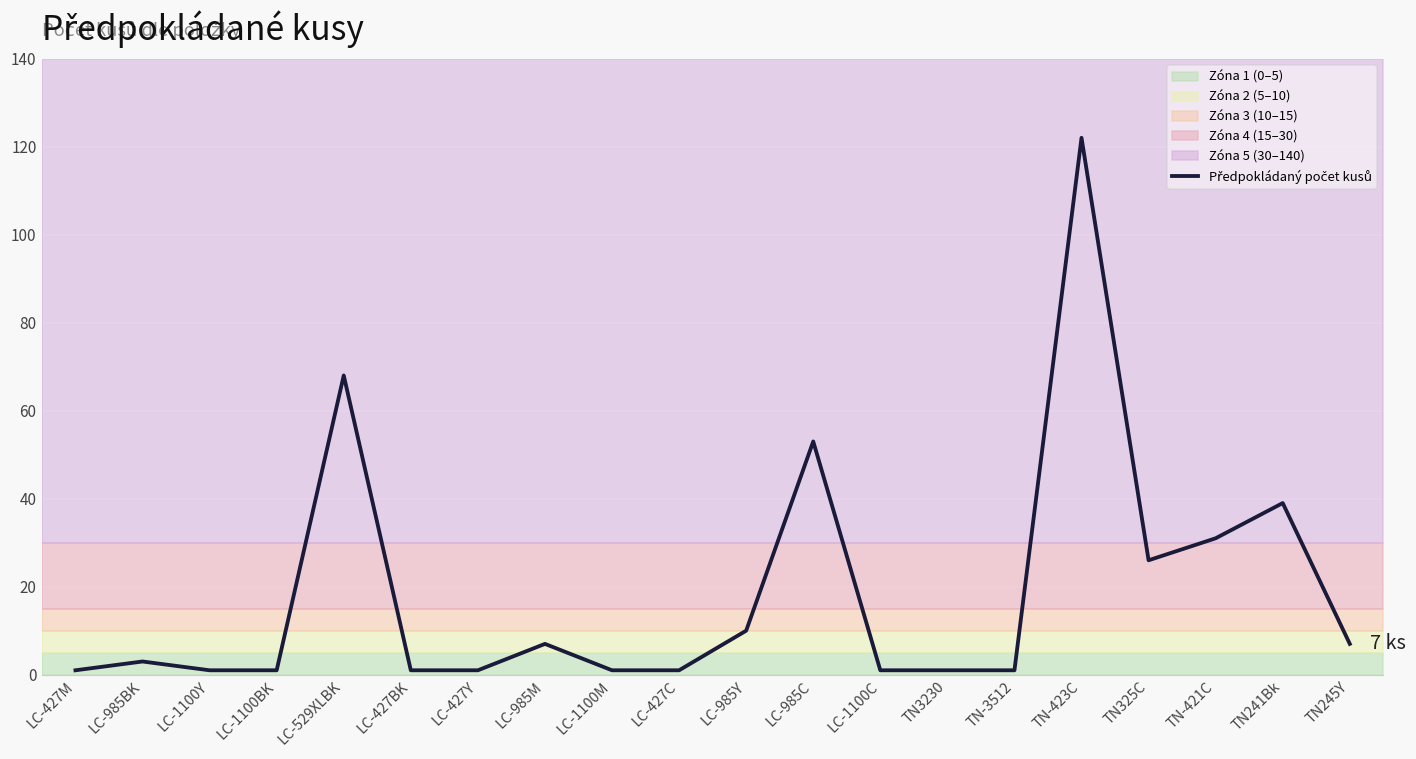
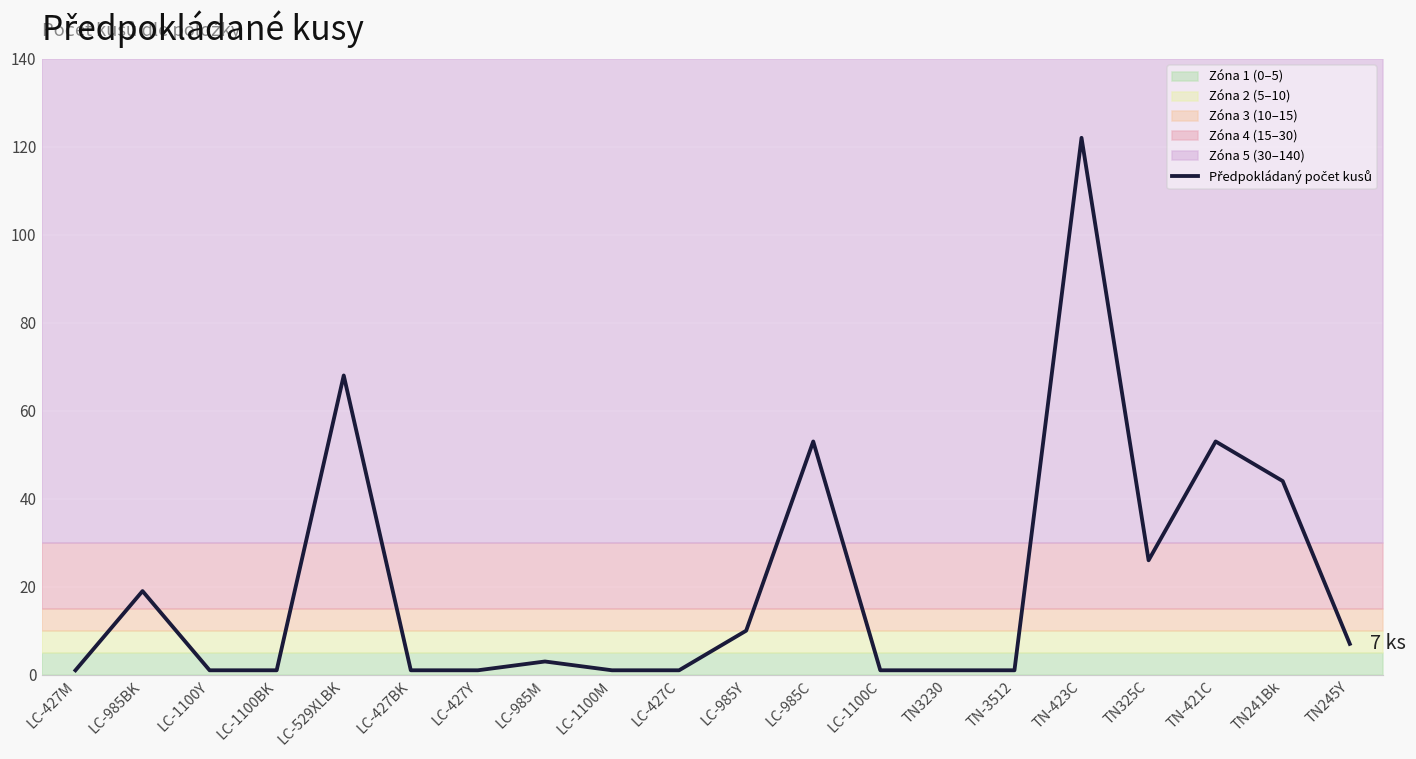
  {
    "Předpokládaný počet kusů": {
      "LC-427M": 1,
-     "LC-985BK": 3,
+     "LC-985BK": 19,
      "LC-1100Y": 1,
      "LC-1100BK": 1,
      "LC-529XLBK": 68,
      "LC-427BK": 1,
      "LC-427Y": 1,
-     "LC-985M": 7,
+     "LC-985M": 3,
      "LC-1100M": 1,
      "LC-427C": 1,
      "LC-985Y": 10,
      "LC-985C": 53,
      "LC-1100C": 1,
      "TN3230": 1,
      "TN-3512": 1,
      "TN-423C": 122,
      "TN325C": 26,
-     "TN-421C": 31,
-     "TN241Bk": 39
+     "TN-421C": 53,
+     "TN241Bk": 44
    }
  }
